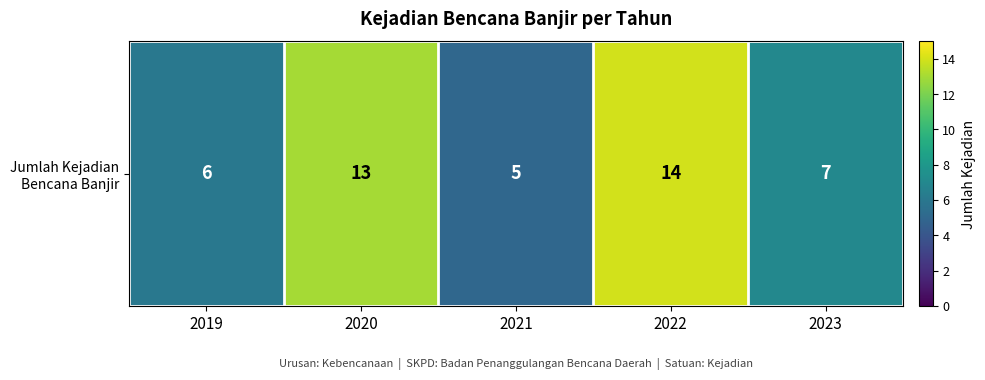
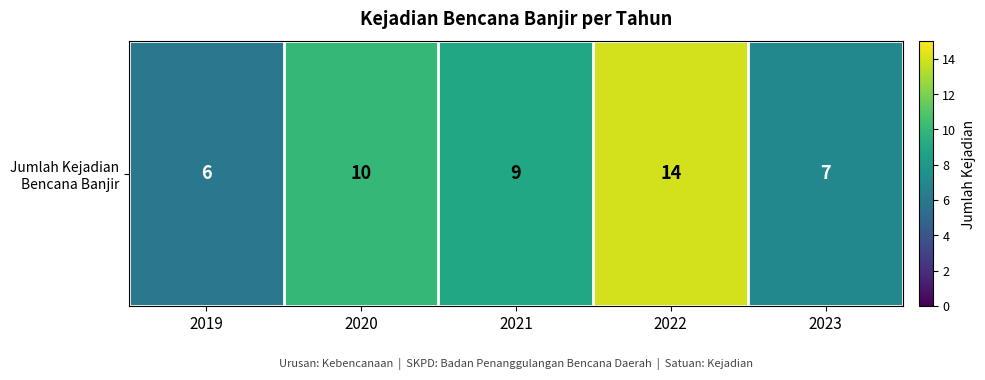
  {
    "Jumlah Kejadian Bencana Banjir": {
      "2019": 6,
-     "2020": 13,
-     "2021": 5,
+     "2020": 10,
+     "2021": 9,
      "2022": 14,
      "2023": 7
    }
  }
